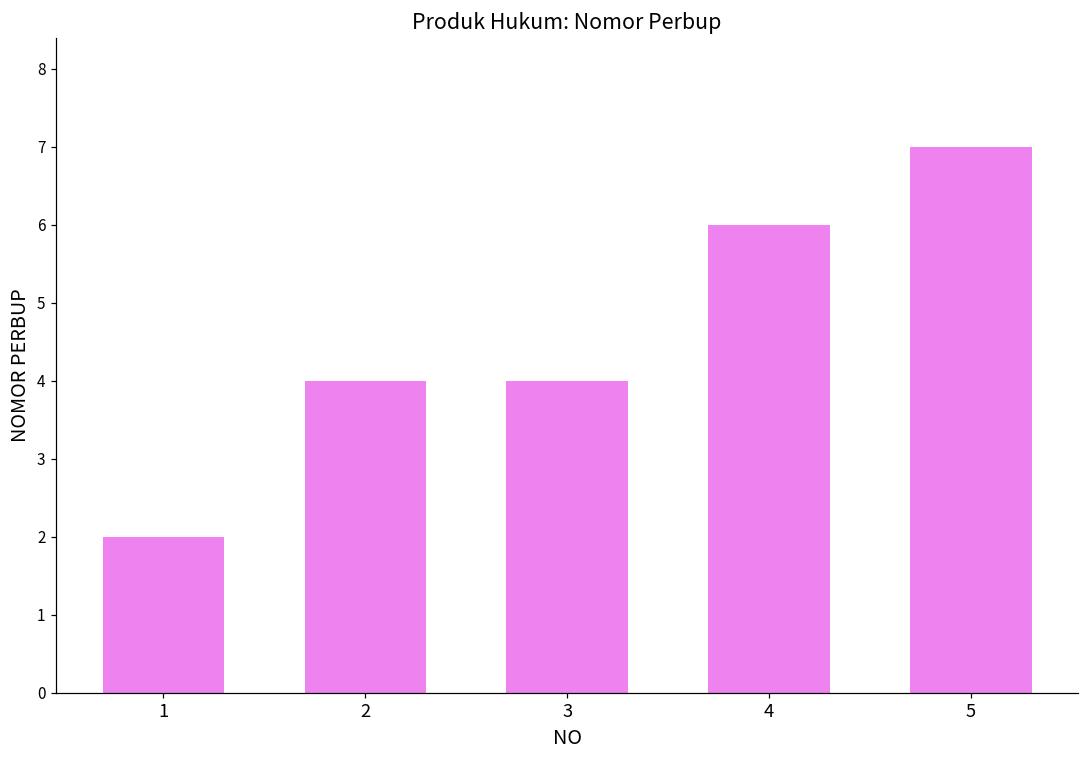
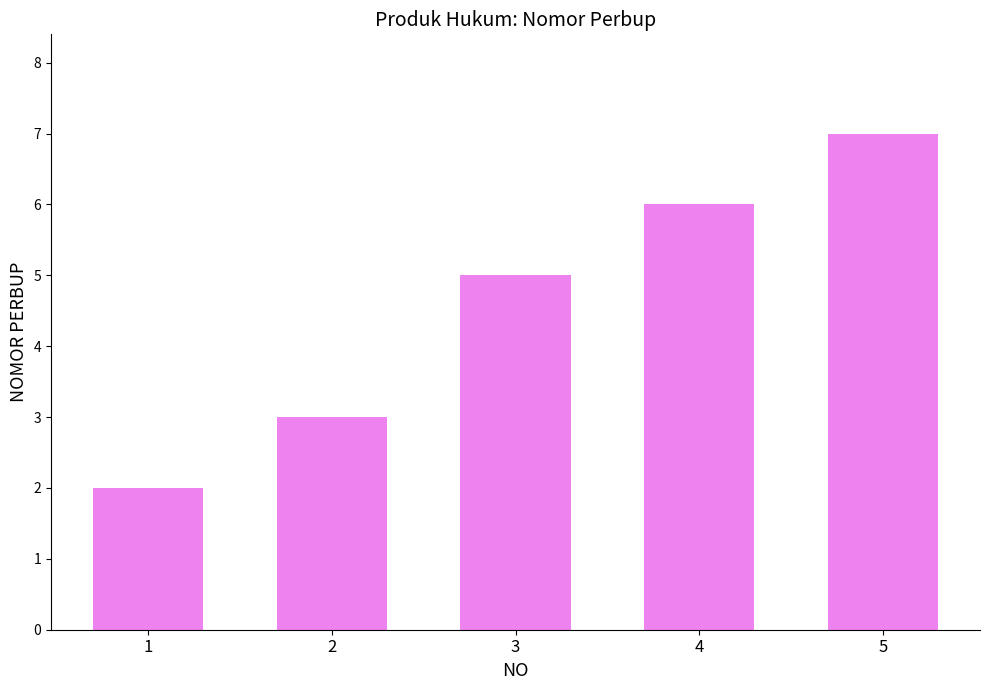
  {
    "1": 2,
-   "2": 4,
-   "3": 4,
+   "2": 3,
+   "3": 5,
    "4": 6,
    "5": 7
  }
